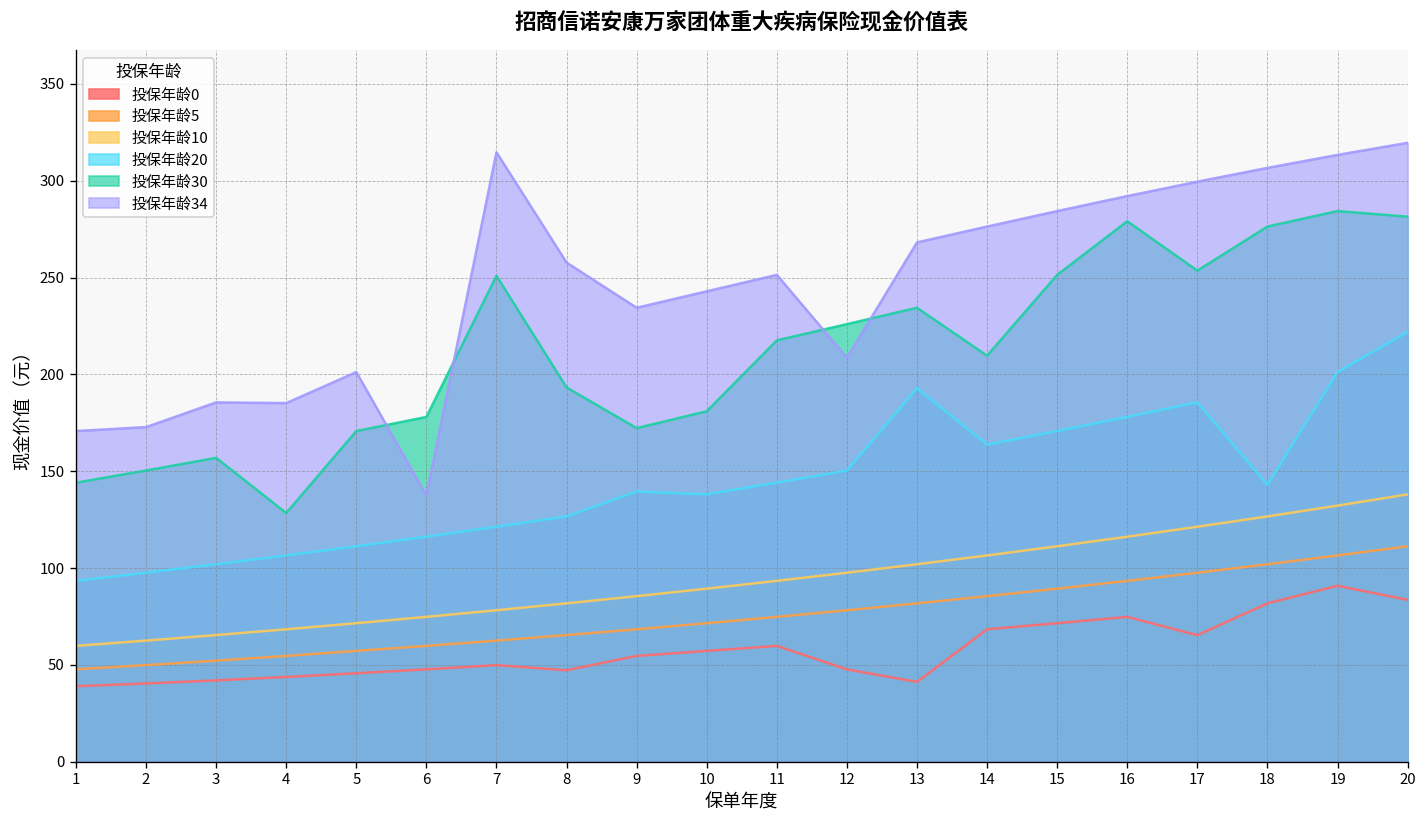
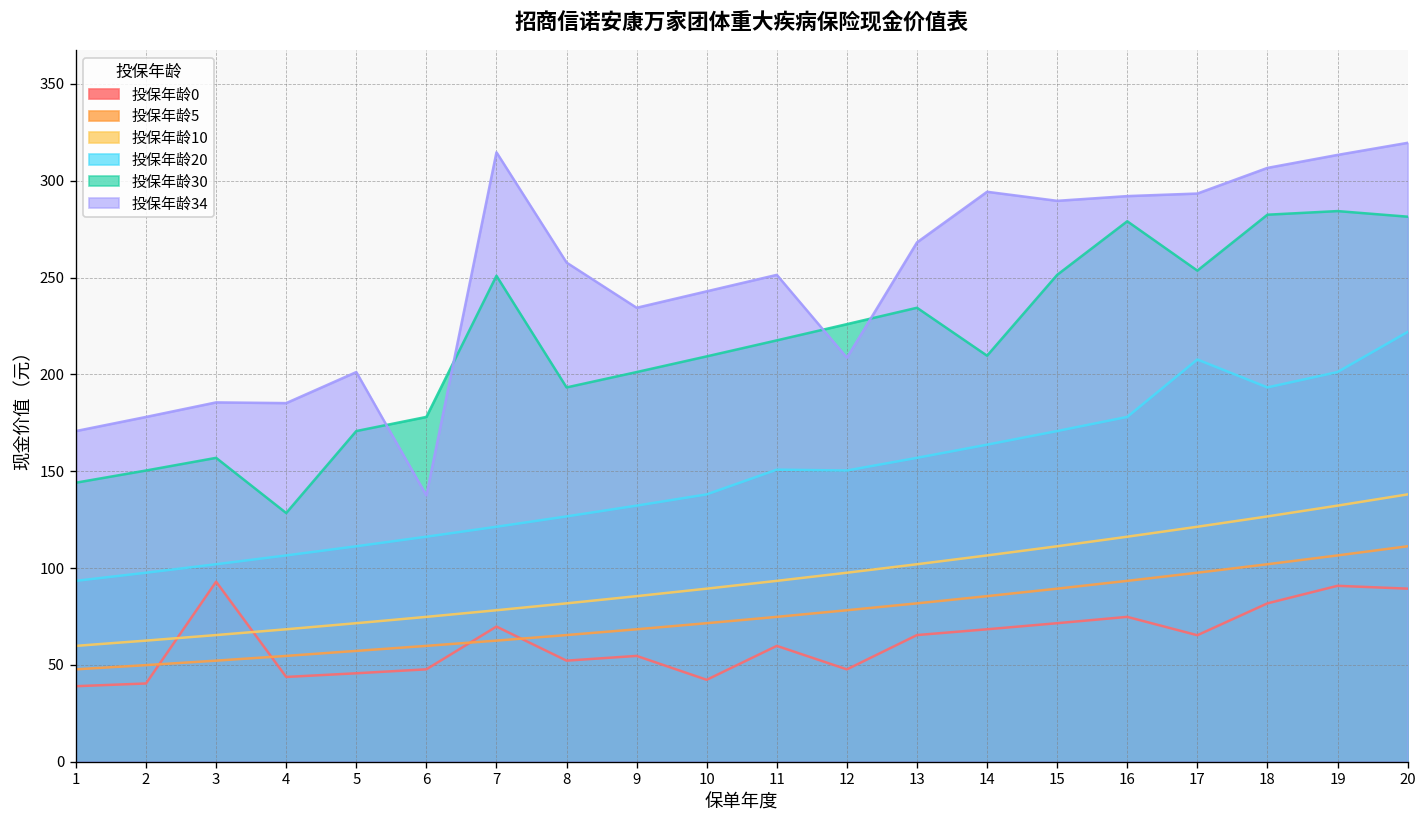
  {
    "投保年龄0": {
      "1": 39,
      "2": 40,
-     "3": 42,
+     "3": 93,
      "4": 44,
      "5": 46,
      "6": 48,
-     "7": 50,
-     "8": 47,
+     "7": 70,
+     "8": 52,
      "9": 55,
-     "10": 57,
+     "10": 42,
      "11": 60,
      "12": 48,
-     "13": 41,
+     "13": 65,
      "14": 68,
      "15": 72,
      "16": 75,
      "17": 65,
      "18": 82,
      "19": 91,
-     "20": 84
+     "20": 89
    },
    "投保年龄20": {
      "1": 93,
      "2": 98,
      "3": 102,
      "4": 107,
      "5": 111,
      "6": 116,
      "7": 121,
      "8": 127,
-     "9": 140,
+     "9": 132,
      "10": 138,
-     "11": 144,
+     "11": 151,
      "12": 150,
-     "13": 193,
+     "13": 157,
      "14": 164,
      "15": 171,
      "16": 178,
-     "17": 186,
-     "18": 143,
+     "17": 208,
+     "18": 193,
      "19": 201,
      "20": 222
    },
    "投保年龄30": {
      "1": 144,
      "2": 150,
      "3": 157,
      "4": 128,
      "5": 171,
      "6": 178,
      "7": 251,
      "8": 193,
-     "9": 172,
-     "10": 181,
+     "9": 201,
+     "10": 209,
      "11": 218,
      "12": 226,
      "13": 234,
      "14": 210,
      "15": 251,
      "16": 279,
      "17": 254,
-     "18": 276,
+     "18": 282,
      "19": 284,
      "20": 281
    },
    "投保年龄34": {
      "1": 171,
-     "2": 173,
+     "2": 178,
      "3": 186,
      "4": 185,
      "5": 201,
      "6": 138,
      "7": 315,
      "8": 258,
      "9": 234,
      "10": 243,
      "11": 251,
      "12": 209,
      "13": 268,
-     "14": 276,
-     "15": 284,
+     "14": 294,
+     "15": 290,
      "16": 292,
-     "17": 300,
+     "17": 293,
      "18": 307,
      "19": 313,
      "20": 320
    }
  }
